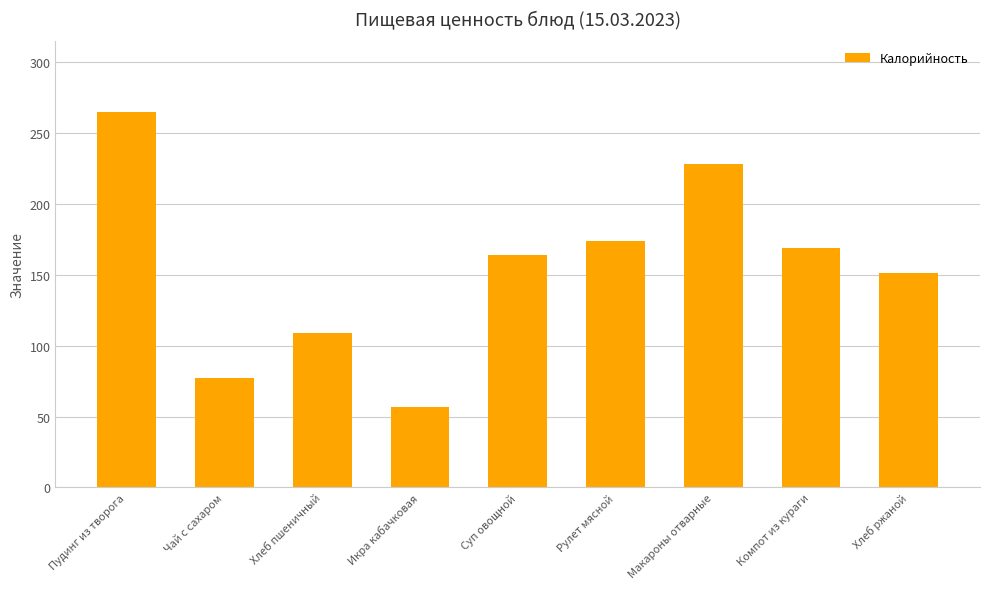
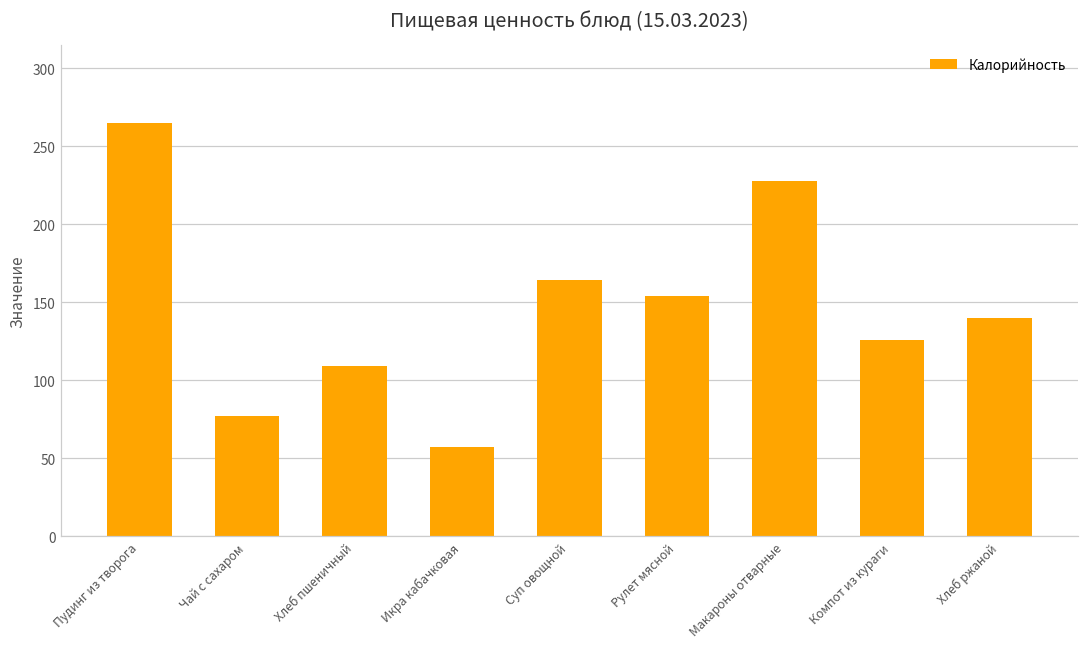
  {
    "Пудинг из творога": 265,
    "Чай с сахаром": 77,
    "Хлеб пшеничный": 109,
    "Икра кабачковая": 57,
    "Суп овощной": 164,
-   "Рулет мясной": 174,
+   "Рулет мясной": 154,
    "Макароны отварные": 228,
-   "Компот из кураги": 169,
-   "Хлеб ржаной": 151
+   "Компот из кураги": 126,
+   "Хлеб ржаной": 140
  }
